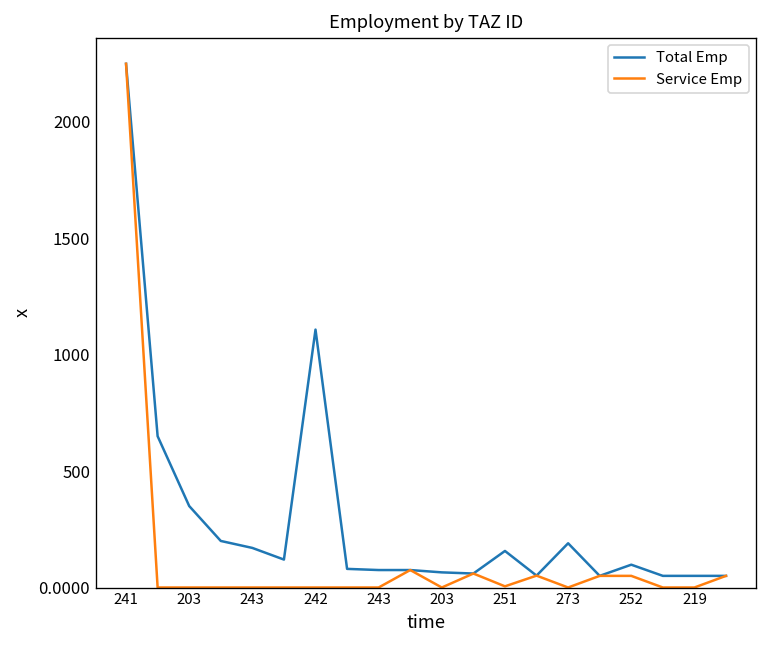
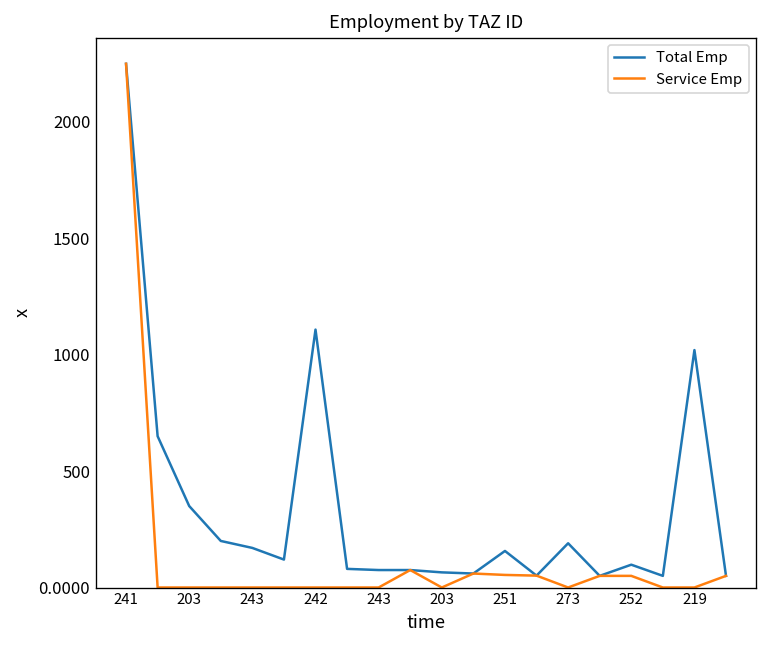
  {
    "Total Emp": {
      "242": 1110,
      "251": 160,
      "273": 190,
      "252": 100,
-     "219": 50
+     "219": 1020
    },
    "Service Emp": {
      "242": 0,
-     "251": 10,
+     "251": 50,
      "273": 0,
      "252": 50,
      "219": 0
    }
  }
